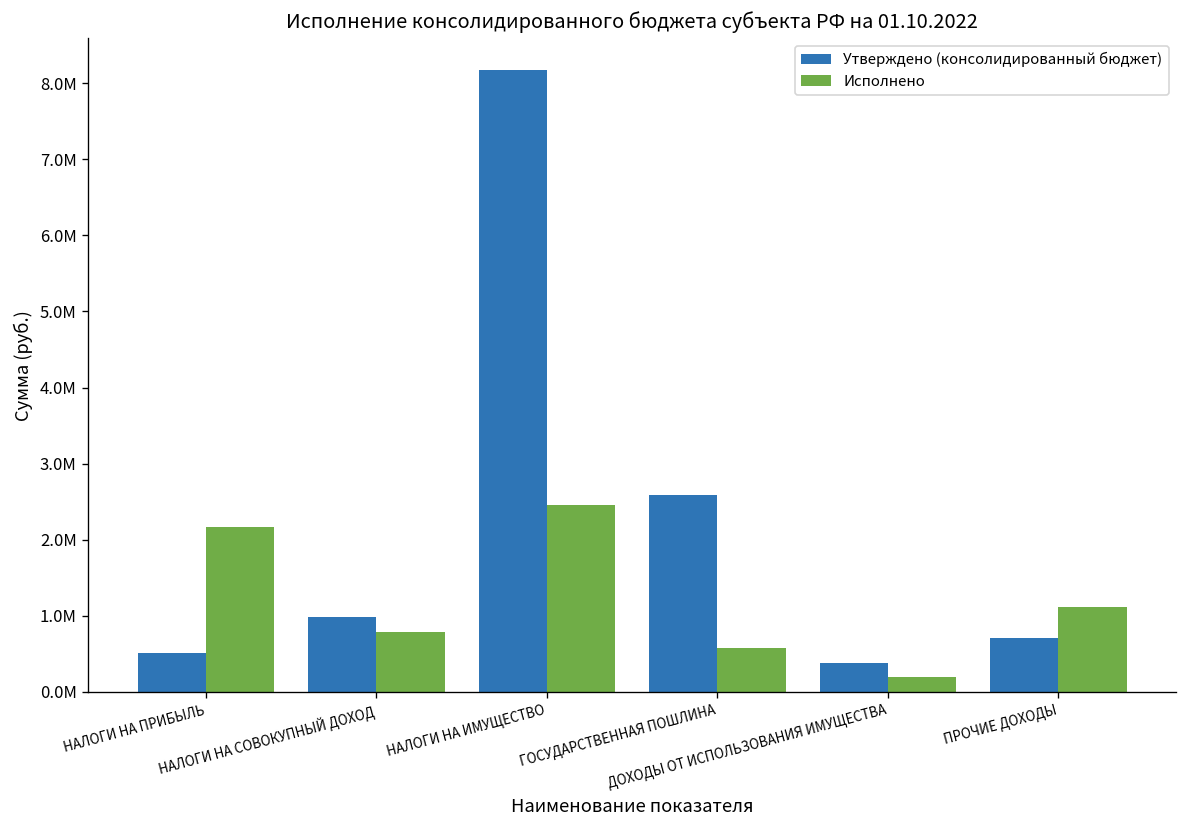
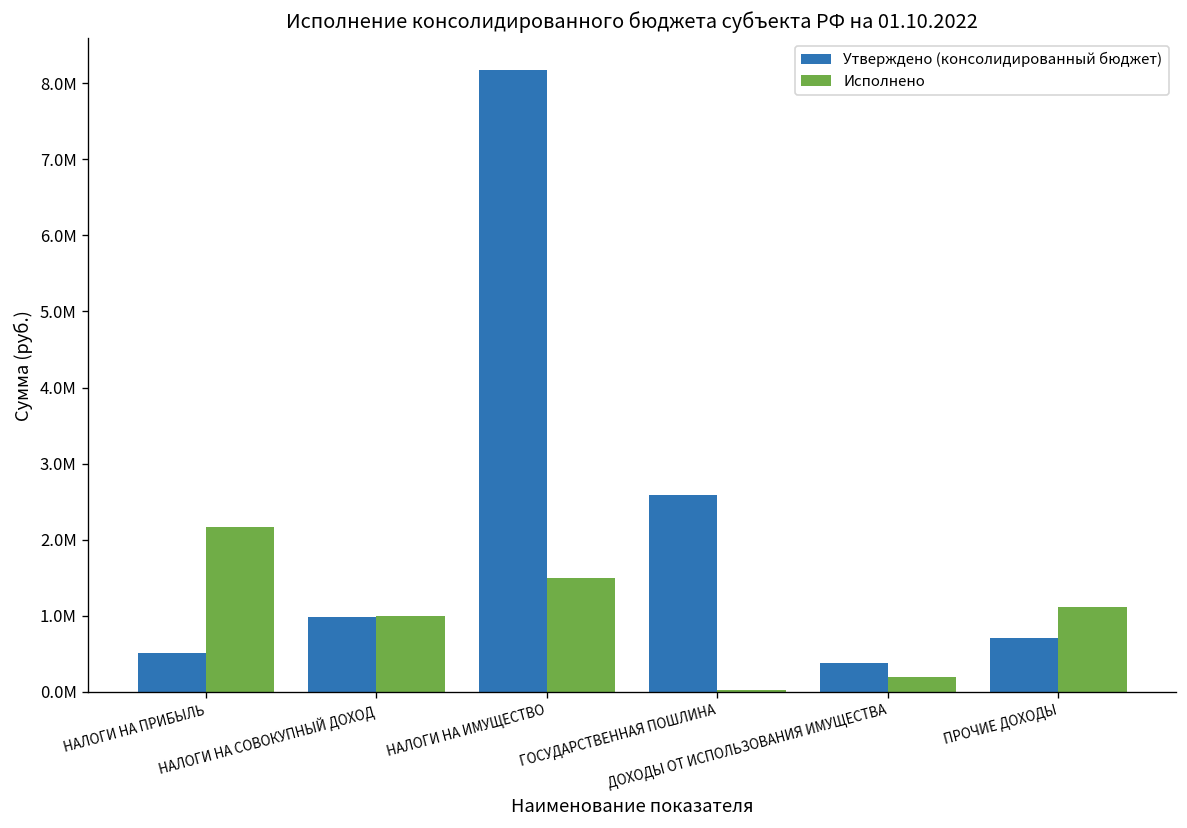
  {
    "Утверждено (консолидированный бюджет)": {
      "НАЛОГИ НА ПРИБЫЛЬ": 500000,
      "НАЛОГИ НА СОВОКУПНЫЙ ДОХОД": 1000000,
      "НАЛОГИ НА ИМУЩЕСТВО": 8200000,
      "ГОСУДАРСТВЕННАЯ ПОШЛИНА": 2600000,
      "ДОХОДЫ ОТ ИСПОЛЬЗОВАНИЯ ИМУЩЕСТВА": 400000,
      "ПРОЧИЕ ДОХОДЫ": 700000
    },
    "Исполнено": {
      "НАЛОГИ НА ПРИБЫЛЬ": 2200000,
-     "НАЛОГИ НА СОВОКУПНЫЙ ДОХОД": 800000,
-     "НАЛОГИ НА ИМУЩЕСТВО": 2500000,
-     "ГОСУДАРСТВЕННАЯ ПОШЛИНА": 600000,
+     "НАЛОГИ НА СОВОКУПНЫЙ ДОХОД": 1000000,
+     "НАЛОГИ НА ИМУЩЕСТВО": 1500000,
+     "ГОСУДАРСТВЕННАЯ ПОШЛИНА": 0,
      "ДОХОДЫ ОТ ИСПОЛЬЗОВАНИЯ ИМУЩЕСТВА": 200000,
      "ПРОЧИЕ ДОХОДЫ": 1100000
    }
  }
